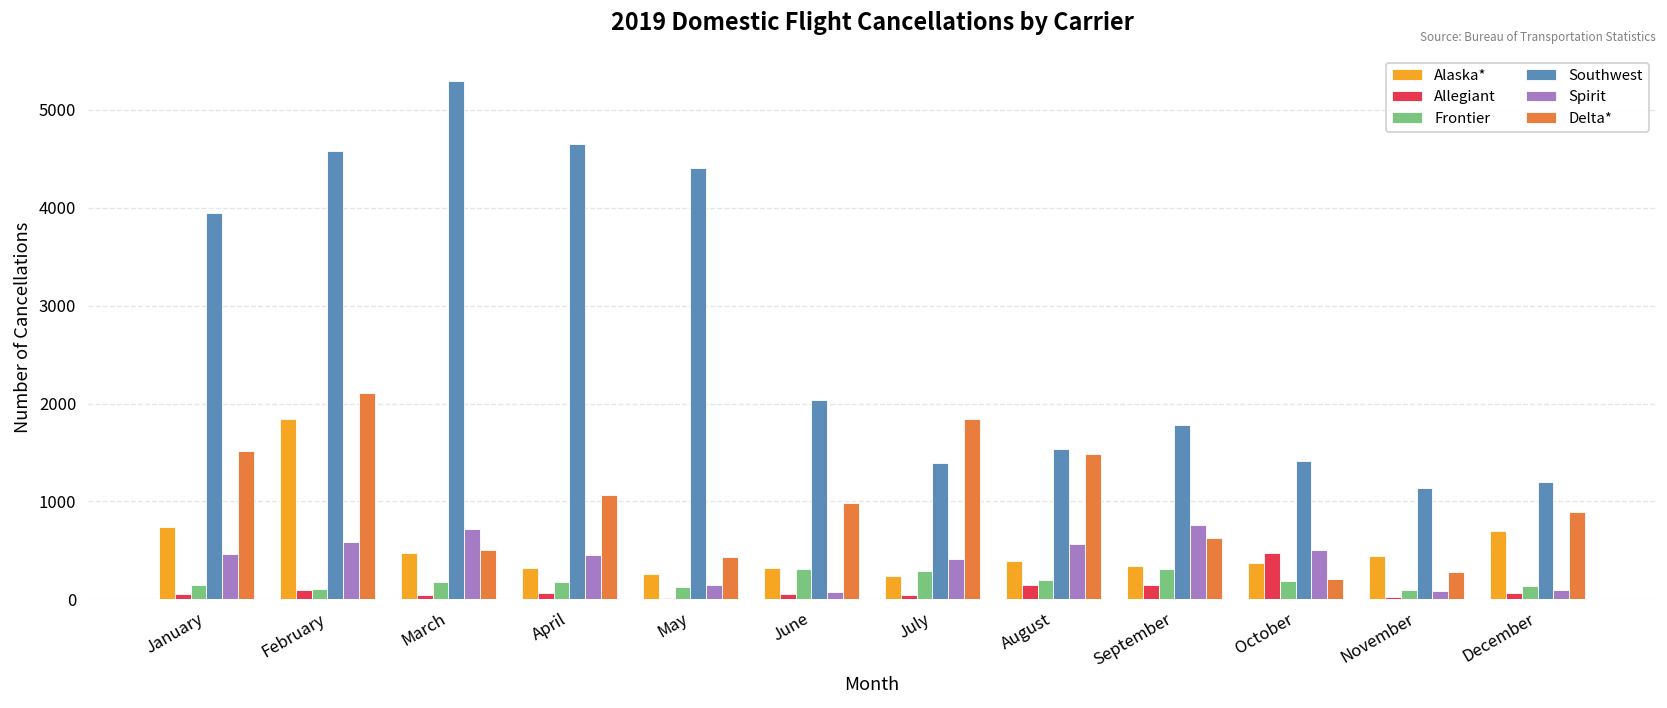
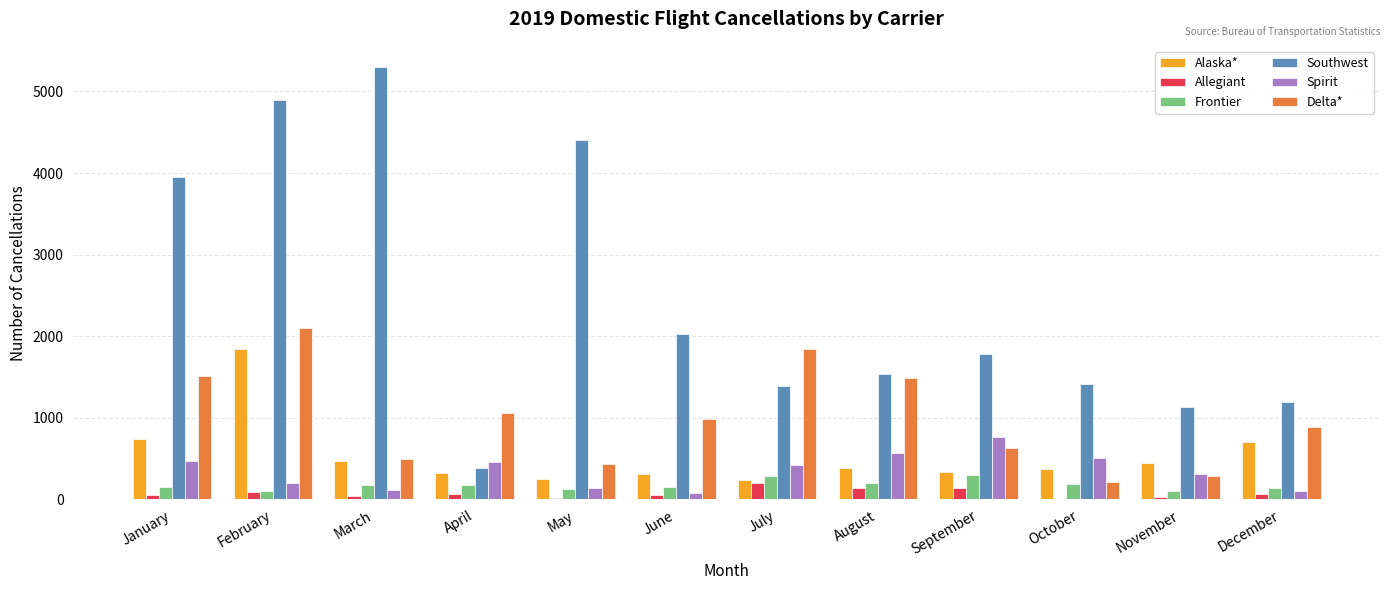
  {
    "Allegiant": {
      "January": 100,
      "February": 100,
      "March": 0,
      "April": 100,
      "June": 100,
-     "July": 0,
+     "July": 200,
      "August": 100,
      "September": 100,
-     "October": 500,
+     "October": 0,
      "December": 100
    },
    "Frontier": {
      "January": 200,
      "February": 100,
      "March": 200,
      "April": 200,
      "May": 100,
-     "June": 300,
+     "June": 200,
      "July": 300,
      "August": 200,
      "September": 300,
      "October": 200,
      "November": 100,
      "December": 100
    },
    "Southwest": {
      "January": 3900,
-     "February": 4600,
+     "February": 4900,
      "March": 5300,
-     "April": 4600,
+     "April": 400,
      "May": 4400,
      "June": 2000,
      "July": 1400,
      "August": 1500,
      "September": 1800,
      "October": 1400,
      "November": 1100,
      "December": 1200
    },
    "Spirit": {
      "January": 500,
-     "February": 600,
-     "March": 700,
+     "February": 200,
+     "March": 100,
      "April": 500,
      "May": 100,
      "June": 100,
      "July": 400,
      "August": 600,
      "September": 800,
      "October": 500,
-     "November": 100,
+     "November": 300,
      "December": 100
    }
  }
